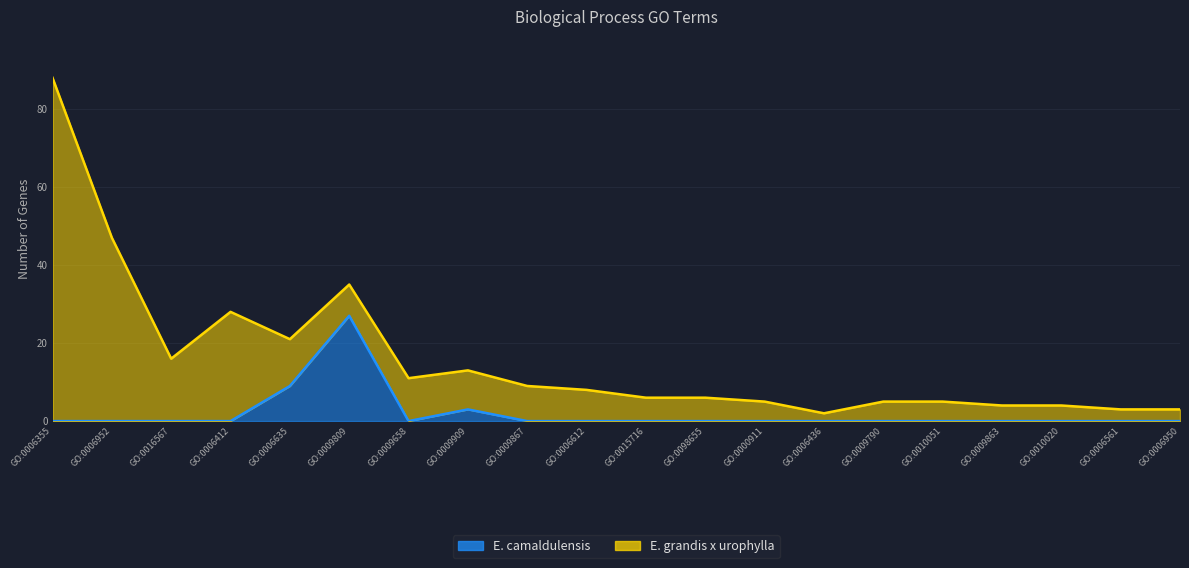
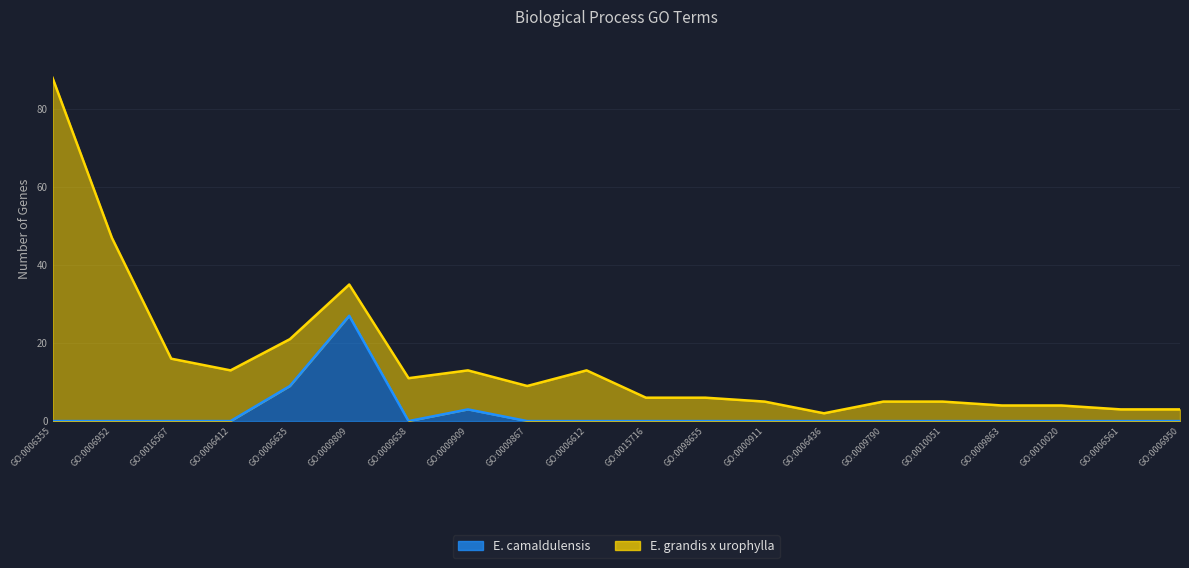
  {
    "E. camaldulensis": {
      "GO:0006355": 0,
      "GO:0006952": 0,
      "GO:0016567": 0,
      "GO:0006412": 0,
      "GO:0006635": 9,
      "GO:0009809": 27,
      "GO:0009658": 0,
      "GO:0009909": 3,
      "GO:0009867": 0,
      "GO:0006612": 0,
      "GO:0015716": 0,
      "GO:0098655": 0,
      "GO:0000911": 0,
      "GO:0006436": 0,
      "GO:0009790": 0,
      "GO:0010051": 0,
      "GO:0009863": 0,
      "GO:0010020": 0,
      "GO:0006561": 0,
      "GO:0006950": 0
    },
    "E. grandis x urophylla": {
      "GO:0006355": 88,
      "GO:0006952": 47,
      "GO:0016567": 16,
-     "GO:0006412": 28,
+     "GO:0006412": 13,
      "GO:0006635": 12,
      "GO:0009809": 8,
      "GO:0009658": 11,
      "GO:0009909": 10,
      "GO:0009867": 9,
-     "GO:0006612": 8,
+     "GO:0006612": 13,
      "GO:0015716": 6,
      "GO:0098655": 6,
      "GO:0000911": 5,
      "GO:0006436": 2,
      "GO:0009790": 5,
      "GO:0010051": 5,
      "GO:0009863": 4,
      "GO:0010020": 4,
      "GO:0006561": 3,
      "GO:0006950": 3
    }
  }
